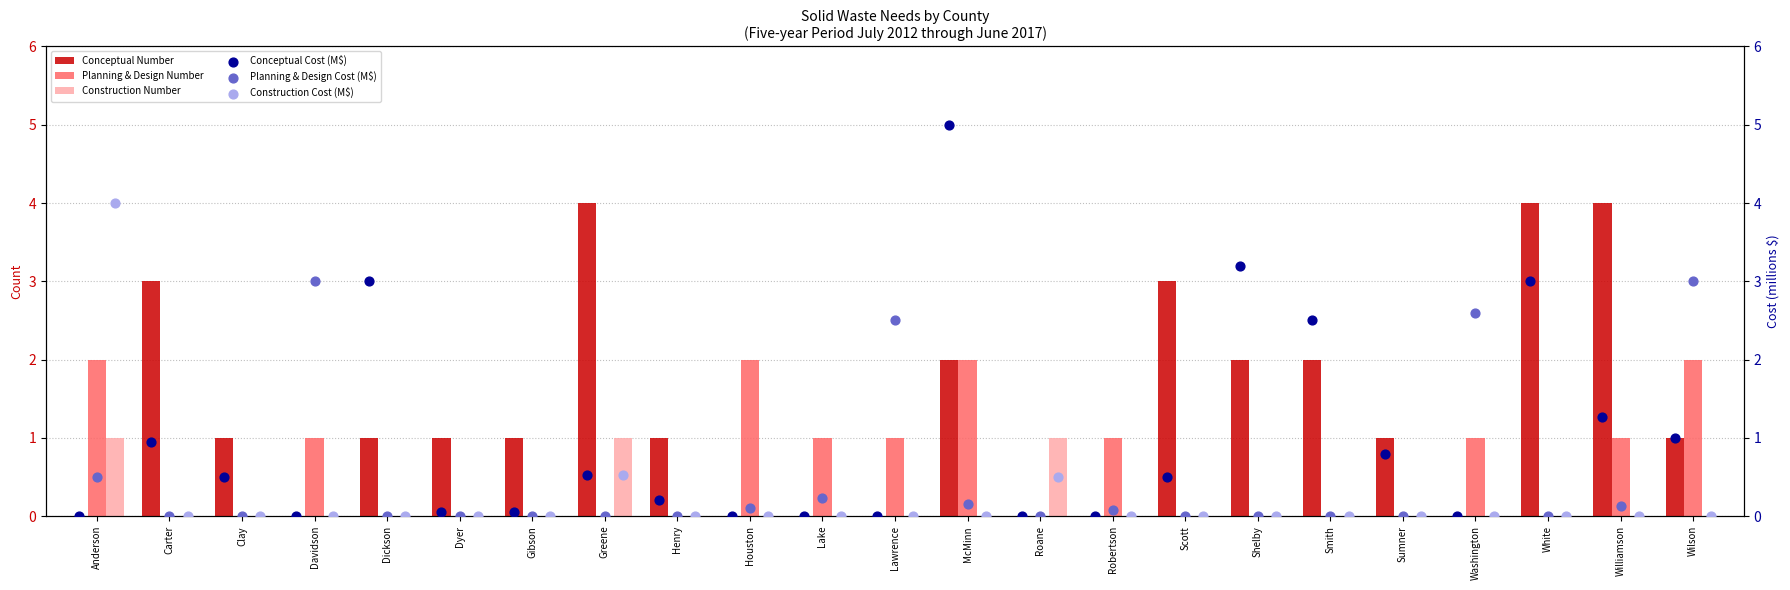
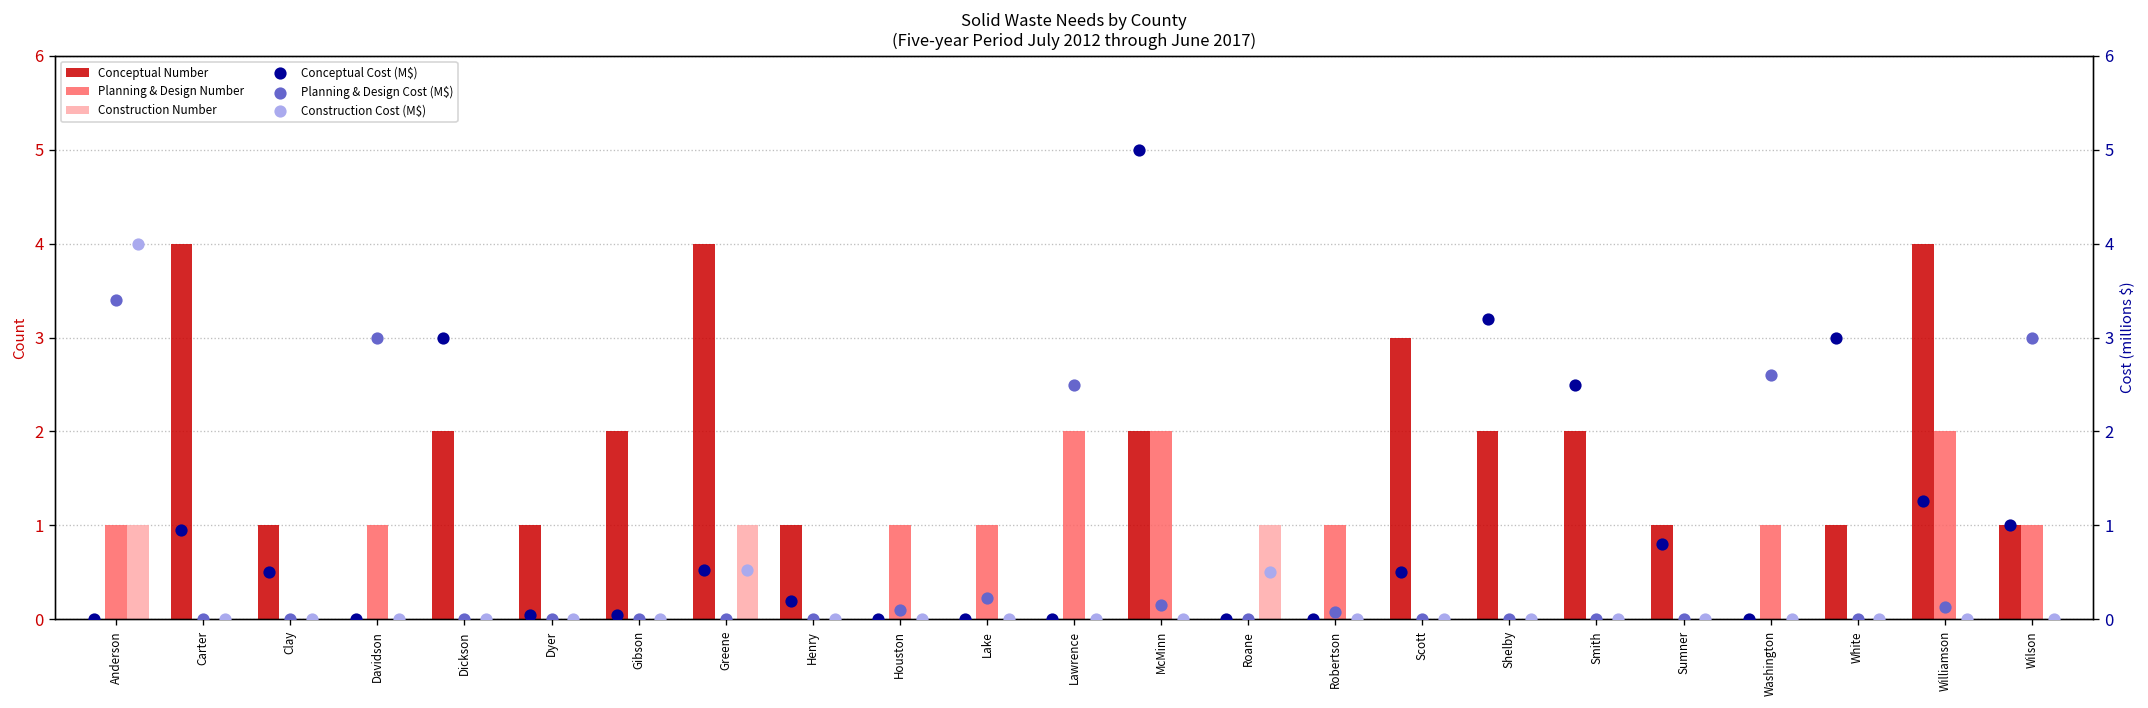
  {
    "Conceptual Number": {
      "Anderson": 0,
-     "Carter": 3,
+     "Carter": 4,
      "Clay": 1,
      "Davidson": 0,
-     "Dickson": 1,
+     "Dickson": 2,
      "Dyer": 1,
-     "Gibson": 1,
+     "Gibson": 2,
      "Greene": 4,
      "Henry": 1,
      "Houston": 0,
      "Lake": 0,
      "Lawrence": 0,
      "McMinn": 2,
      "Roane": 0,
      "Robertson": 0,
      "Scott": 3,
      "Shelby": 2,
      "Smith": 2,
      "Sumner": 1,
      "Washington": 0,
-     "White": 4,
+     "White": 1,
      "Williamson": 4,
      "Wilson": 1
    },
    "Planning & Design Number": {
-     "Anderson": 2,
+     "Anderson": 1,
      "Carter": 0,
      "Clay": 0,
      "Davidson": 1,
      "Dickson": 0,
      "Dyer": 0,
      "Gibson": 0,
      "Greene": 0,
      "Henry": 0,
-     "Houston": 2,
+     "Houston": 1,
      "Lake": 1,
-     "Lawrence": 1,
+     "Lawrence": 2,
      "McMinn": 2,
      "Roane": 0,
      "Robertson": 1,
      "Scott": 0,
      "Shelby": 0,
      "Smith": 0,
      "Sumner": 0,
      "Washington": 1,
      "White": 0,
-     "Williamson": 1,
-     "Wilson": 2
+     "Williamson": 2,
+     "Wilson": 1
    },
    "Construction Number": {
      "Anderson": 1,
      "Carter": 0,
      "Clay": 0,
      "Davidson": 0,
      "Dickson": 0,
      "Dyer": 0,
      "Gibson": 0,
      "Greene": 1,
      "Henry": 0,
      "Houston": 0,
      "Lake": 0,
      "Lawrence": 0,
      "McMinn": 0,
      "Roane": 1,
      "Robertson": 0,
      "Scott": 0,
      "Shelby": 0,
      "Smith": 0,
      "Sumner": 0,
      "Washington": 0,
      "White": 0,
      "Williamson": 0,
      "Wilson": 0
    },
    "Planning & Design Cost (M$)": {
-     "Anderson": 0.5
+     "Anderson": 3.4
    }
  }
